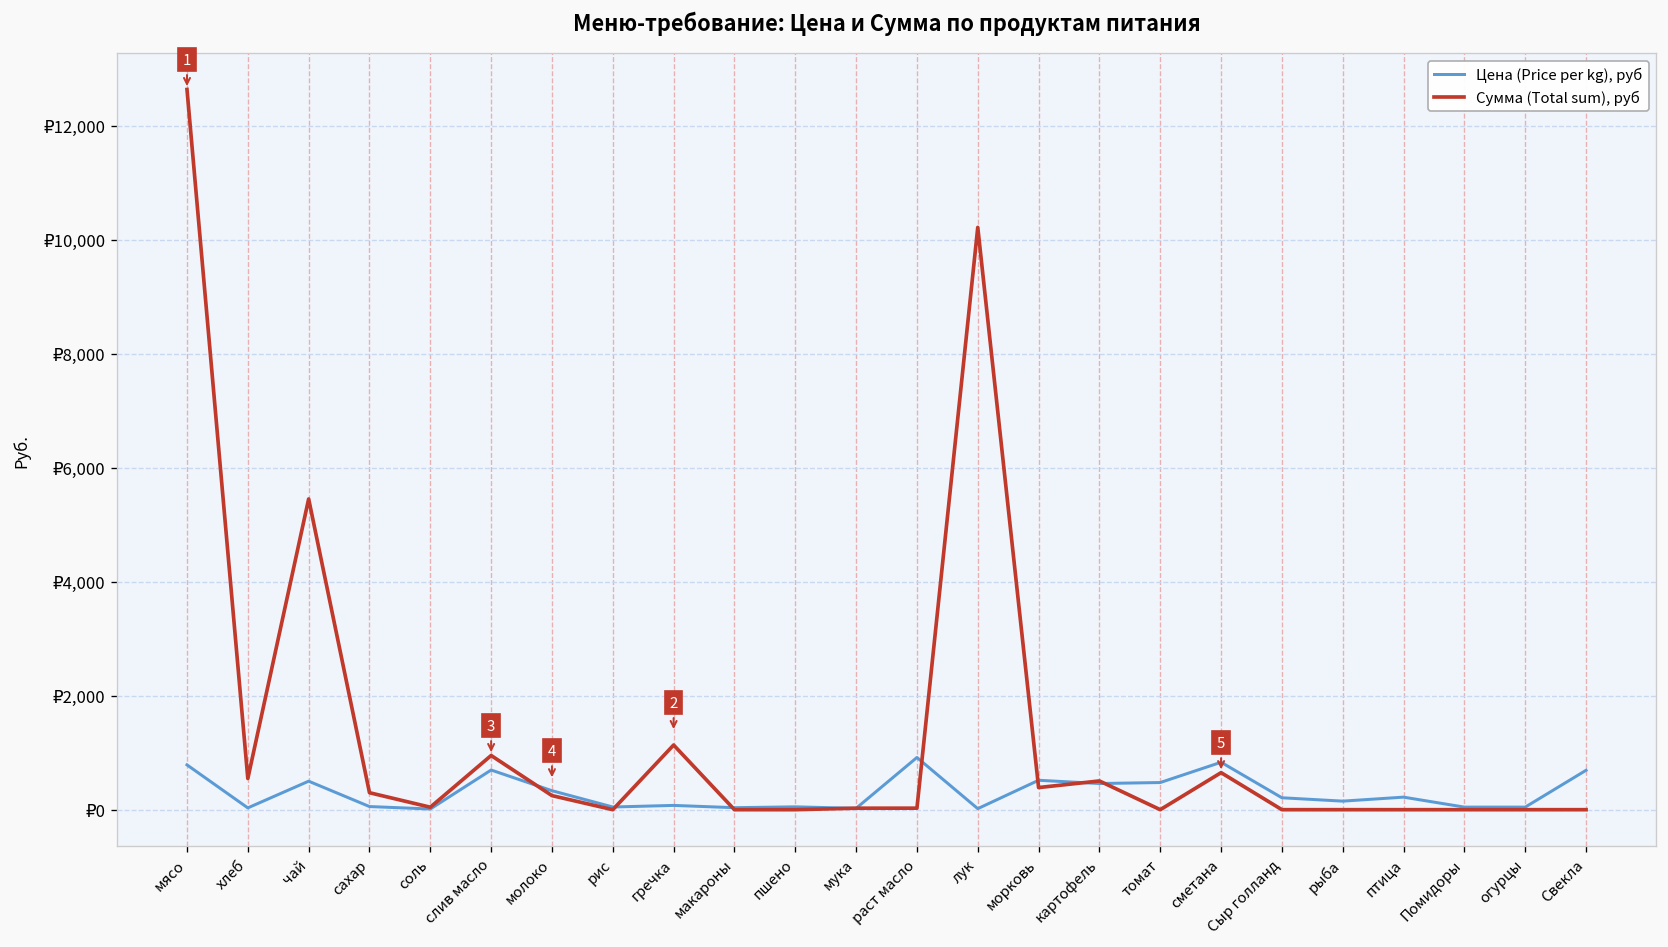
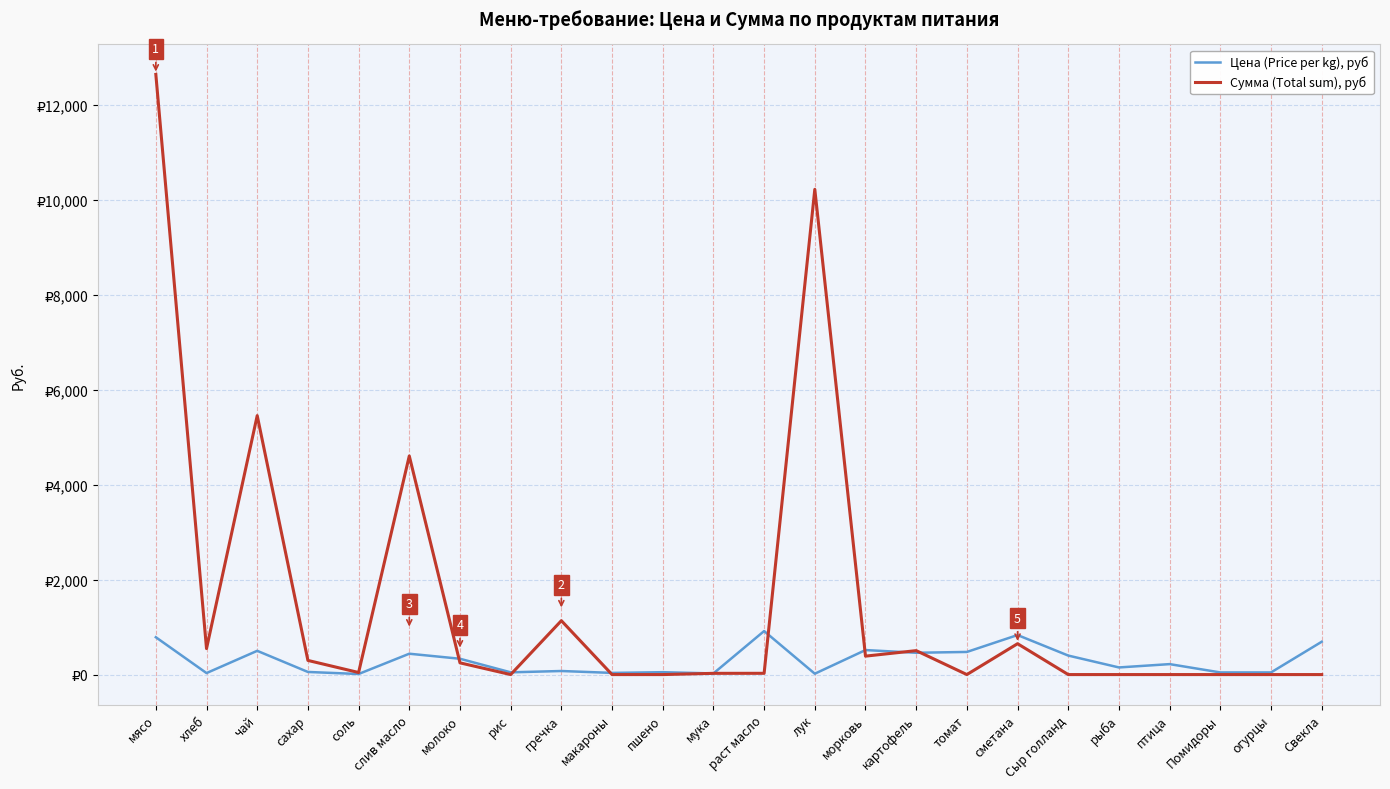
  {
    "Цена (Price per kg), руб": {
      "мясо": "₽800",
      "хлеб": "₽0",
      "чай": "₽500",
      "сахар": "₽100",
-     "слив масло": "₽700",
+     "слив масло": "₽400",
      "гречка": "₽100",
      "раст масло": "₽900",
      "лук": "₽0",
      "морковь": "₽500",
      "томат": "₽500",
-     "Сыр голланд": "₽200",
+     "Сыр голланд": "₽400",
      "рыба": "₽200",
      "птица": "₽200",
      "Свекла": "₽700"
    },
    "Сумма (Total sum), руб": {
      "хлеб": "₽500",
      "чай": "₽5,500",
      "сахар": "₽300",
-     "слив масло": "₽1,000",
+     "слив масло": "₽4,600",
      "молоко": "₽200",
      "раст масло": "₽0",
      "лук": "₽10,200",
      "морковь": "₽400",
      "томат": "₽0",
      "сметана": "₽600",
      "Сыр голланд": "₽0",
      "рыба": "₽0",
      "птица": "₽0",
      "Свекла": "₽0"
    }
  }
